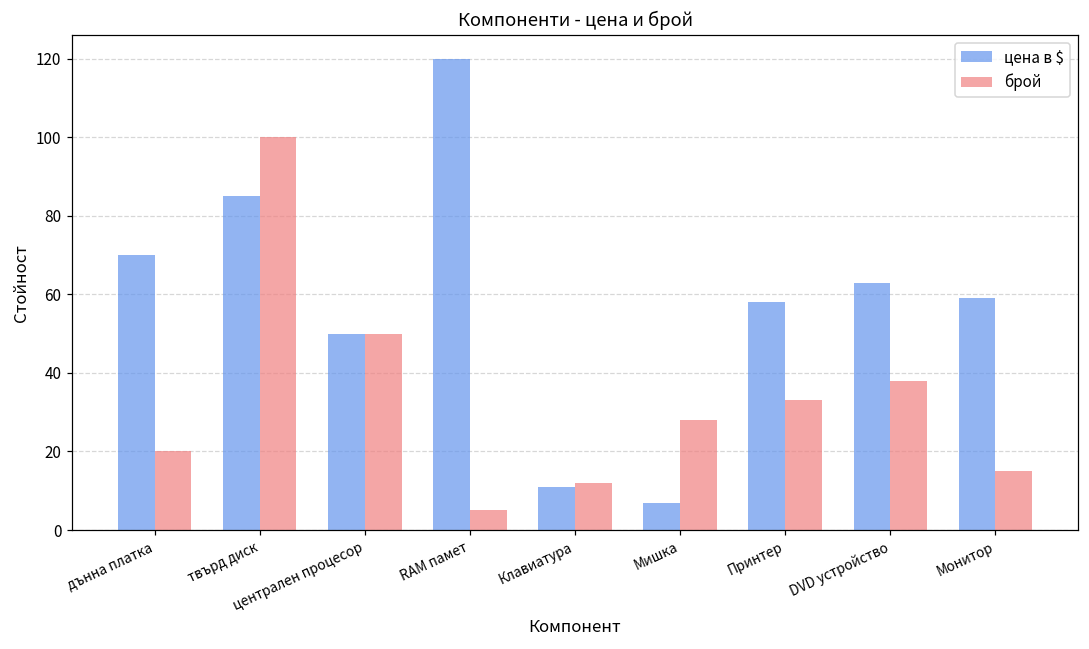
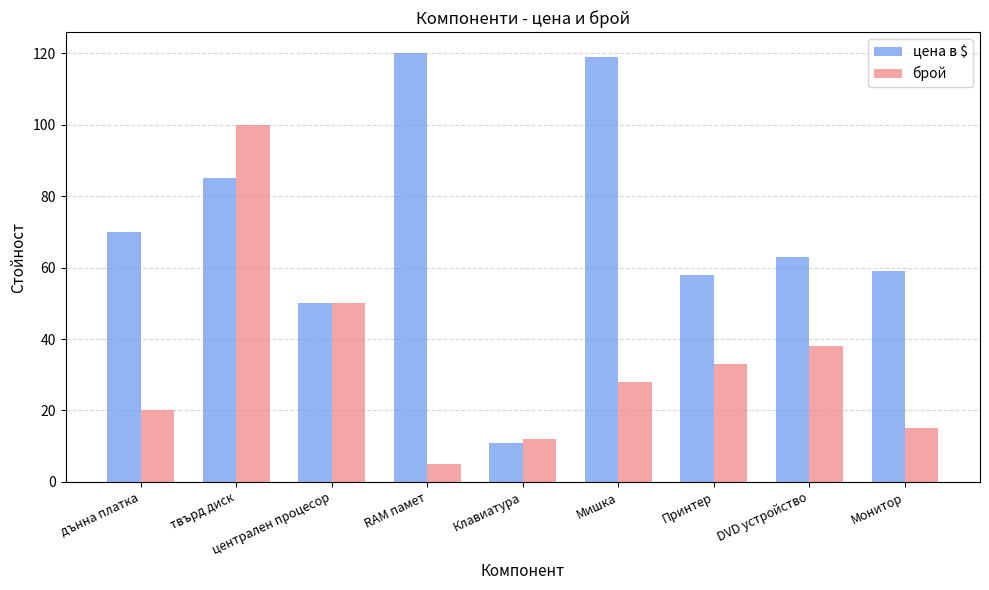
  {
    "цена в $": {
      "дънна платка": 70,
      "твърд диск": 85,
      "централен процесор": 50,
      "RAM памет": 120,
      "Клавиатура": 11,
-     "Мишка": 7,
+     "Мишка": 119,
      "Принтер": 58,
      "DVD устройство": 63,
      "Монитор": 59
    },
    "брой": {
      "дънна платка": 20,
      "твърд диск": 100,
      "централен процесор": 50,
      "RAM памет": 5,
      "Клавиатура": 12,
      "Мишка": 28,
      "Принтер": 33,
      "DVD устройство": 38,
      "Монитор": 15
    }
  }
